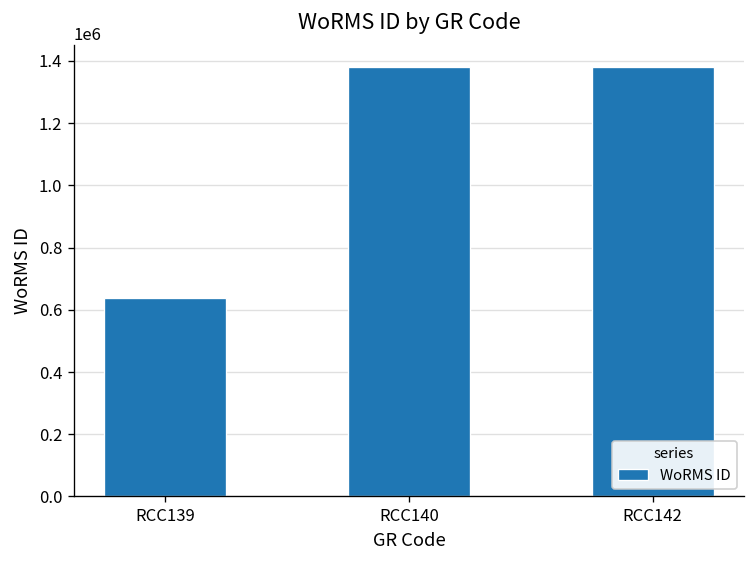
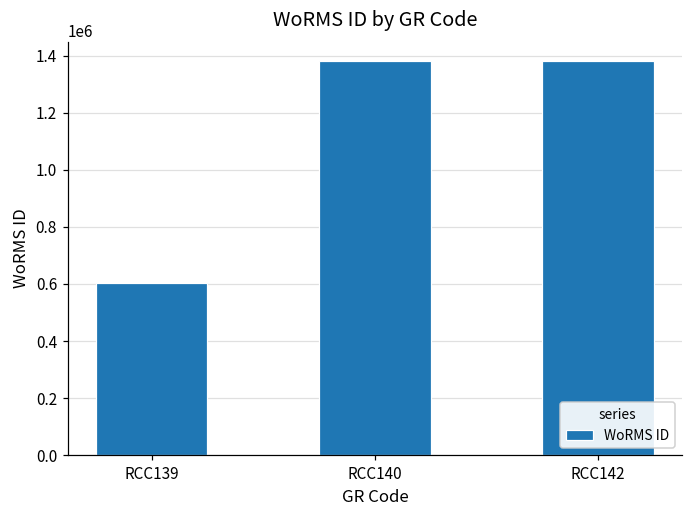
  {
-   "RCC139": 640000,
+   "RCC139": 600000,
    "RCC140": 1380000,
    "RCC142": 1380000
  }
